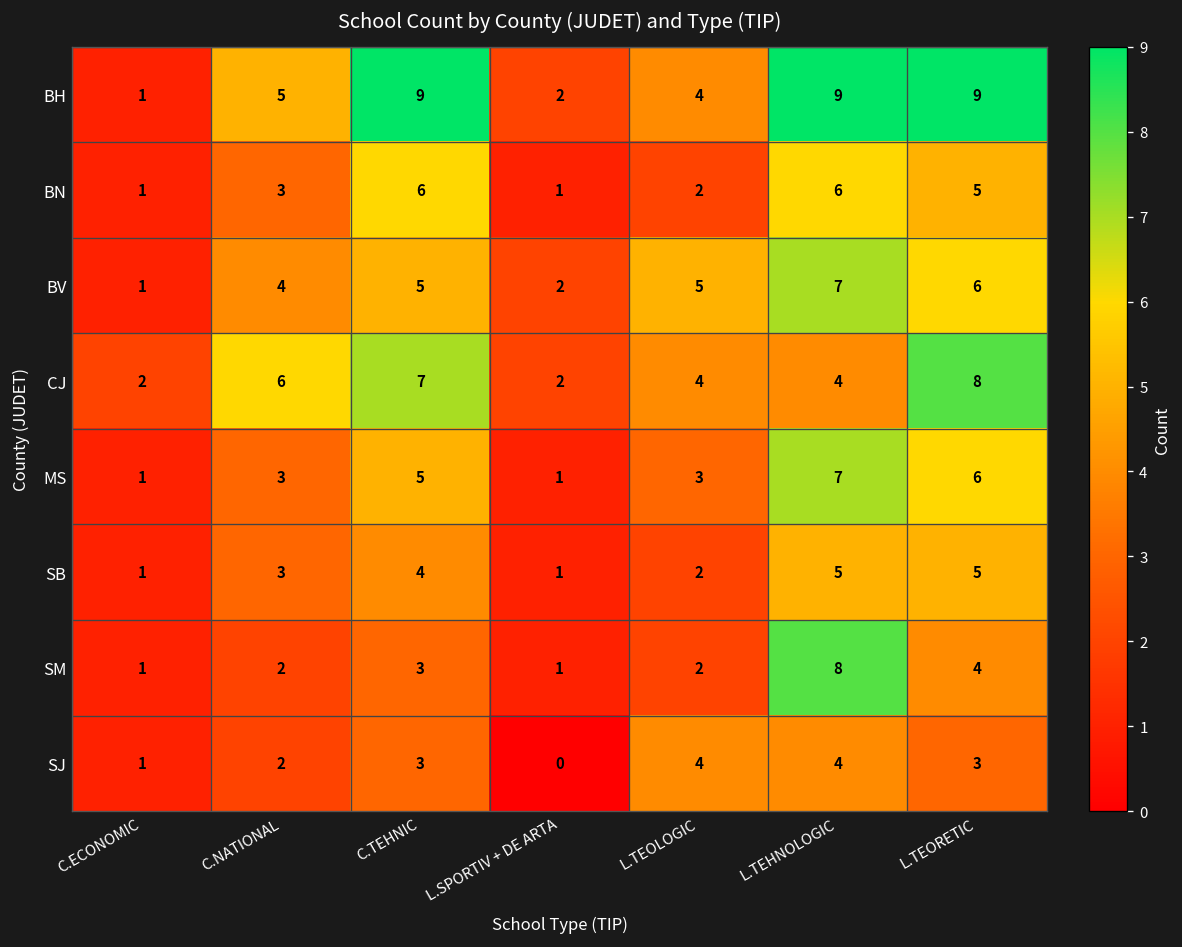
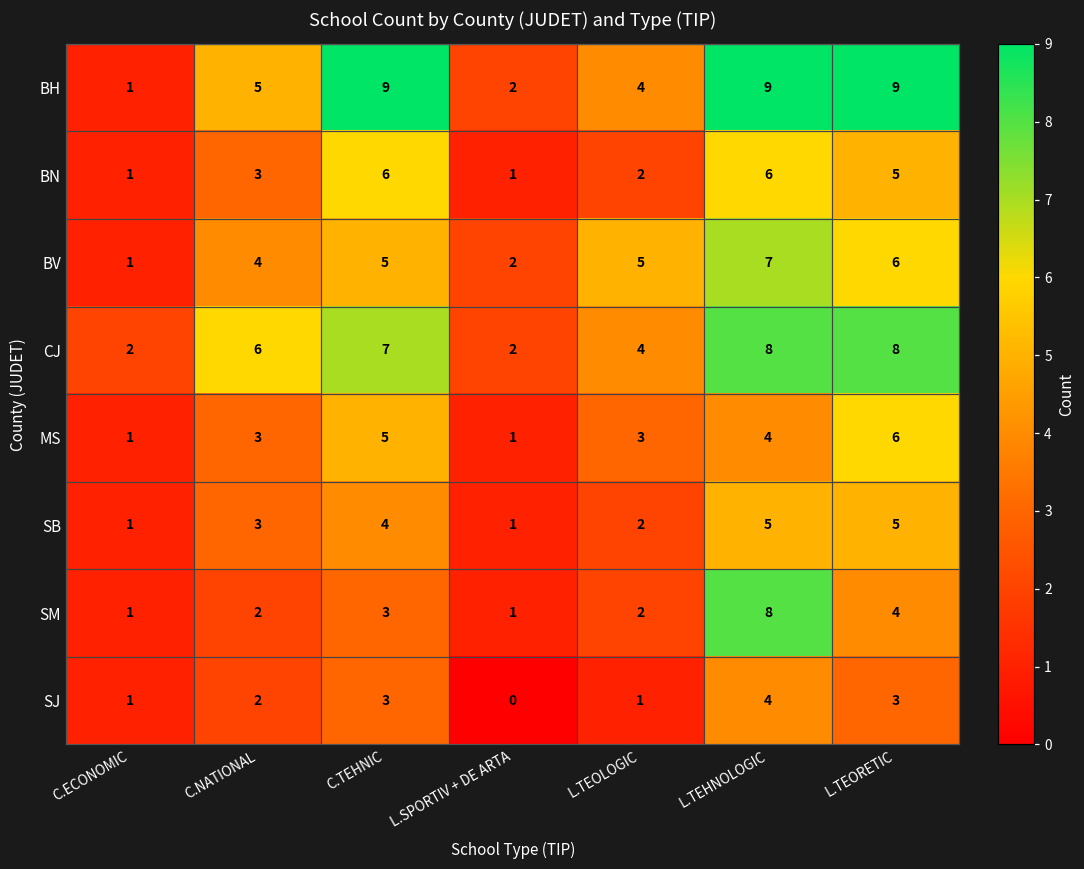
  {
    "BH": {
      "C.ECONOMIC": 1,
      "C.NATIONAL": 5,
      "C.TEHNIC": 9,
      "L.SPORTIV + DE ARTA": 2,
      "L.TEOLOGIC": 4,
      "L.TEHNOLOGIC": 9,
      "L.TEORETIC": 9
    },
    "BN": {
      "C.ECONOMIC": 1,
      "C.NATIONAL": 3,
      "C.TEHNIC": 6,
      "L.SPORTIV + DE ARTA": 1,
      "L.TEOLOGIC": 2,
      "L.TEHNOLOGIC": 6,
      "L.TEORETIC": 5
    },
    "BV": {
      "C.ECONOMIC": 1,
      "C.NATIONAL": 4,
      "C.TEHNIC": 5,
      "L.SPORTIV + DE ARTA": 2,
      "L.TEOLOGIC": 5,
      "L.TEHNOLOGIC": 7,
      "L.TEORETIC": 6
    },
    "CJ": {
      "C.ECONOMIC": 2,
      "C.NATIONAL": 6,
      "C.TEHNIC": 7,
      "L.SPORTIV + DE ARTA": 2,
      "L.TEOLOGIC": 4,
-     "L.TEHNOLOGIC": 4,
+     "L.TEHNOLOGIC": 8,
      "L.TEORETIC": 8
    },
    "MS": {
      "C.ECONOMIC": 1,
      "C.NATIONAL": 3,
      "C.TEHNIC": 5,
      "L.SPORTIV + DE ARTA": 1,
      "L.TEOLOGIC": 3,
-     "L.TEHNOLOGIC": 7,
+     "L.TEHNOLOGIC": 4,
      "L.TEORETIC": 6
    },
    "SB": {
      "C.ECONOMIC": 1,
      "C.NATIONAL": 3,
      "C.TEHNIC": 4,
      "L.SPORTIV + DE ARTA": 1,
      "L.TEOLOGIC": 2,
      "L.TEHNOLOGIC": 5,
      "L.TEORETIC": 5
    },
    "SM": {
      "C.ECONOMIC": 1,
      "C.NATIONAL": 2,
      "C.TEHNIC": 3,
      "L.SPORTIV + DE ARTA": 1,
      "L.TEOLOGIC": 2,
      "L.TEHNOLOGIC": 8,
      "L.TEORETIC": 4
    },
    "SJ": {
      "C.ECONOMIC": 1,
      "C.NATIONAL": 2,
      "C.TEHNIC": 3,
      "L.SPORTIV + DE ARTA": 0,
-     "L.TEOLOGIC": 4,
+     "L.TEOLOGIC": 1,
      "L.TEHNOLOGIC": 4,
      "L.TEORETIC": 3
    }
  }
